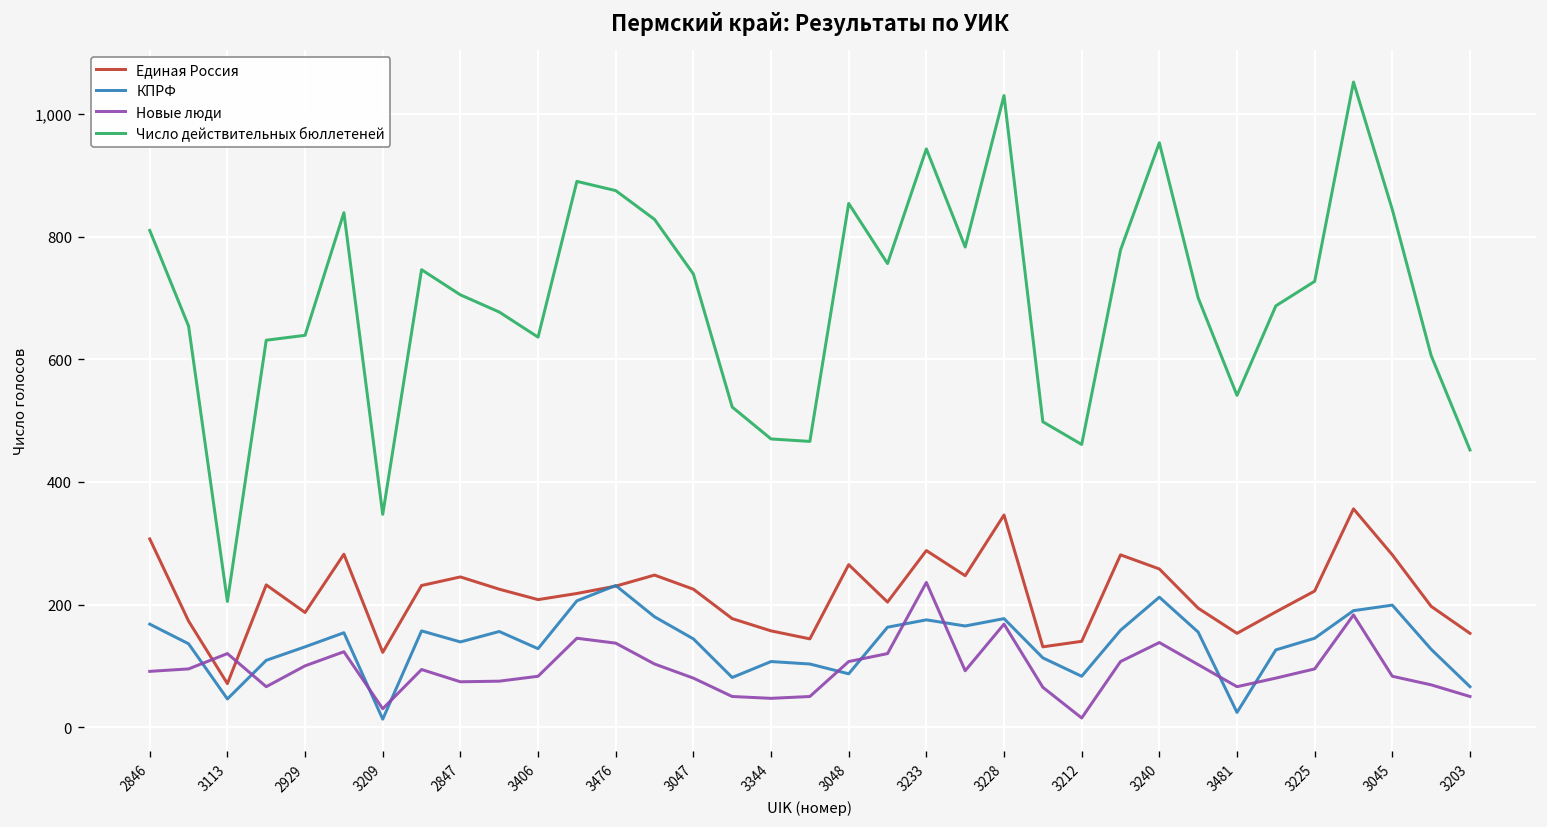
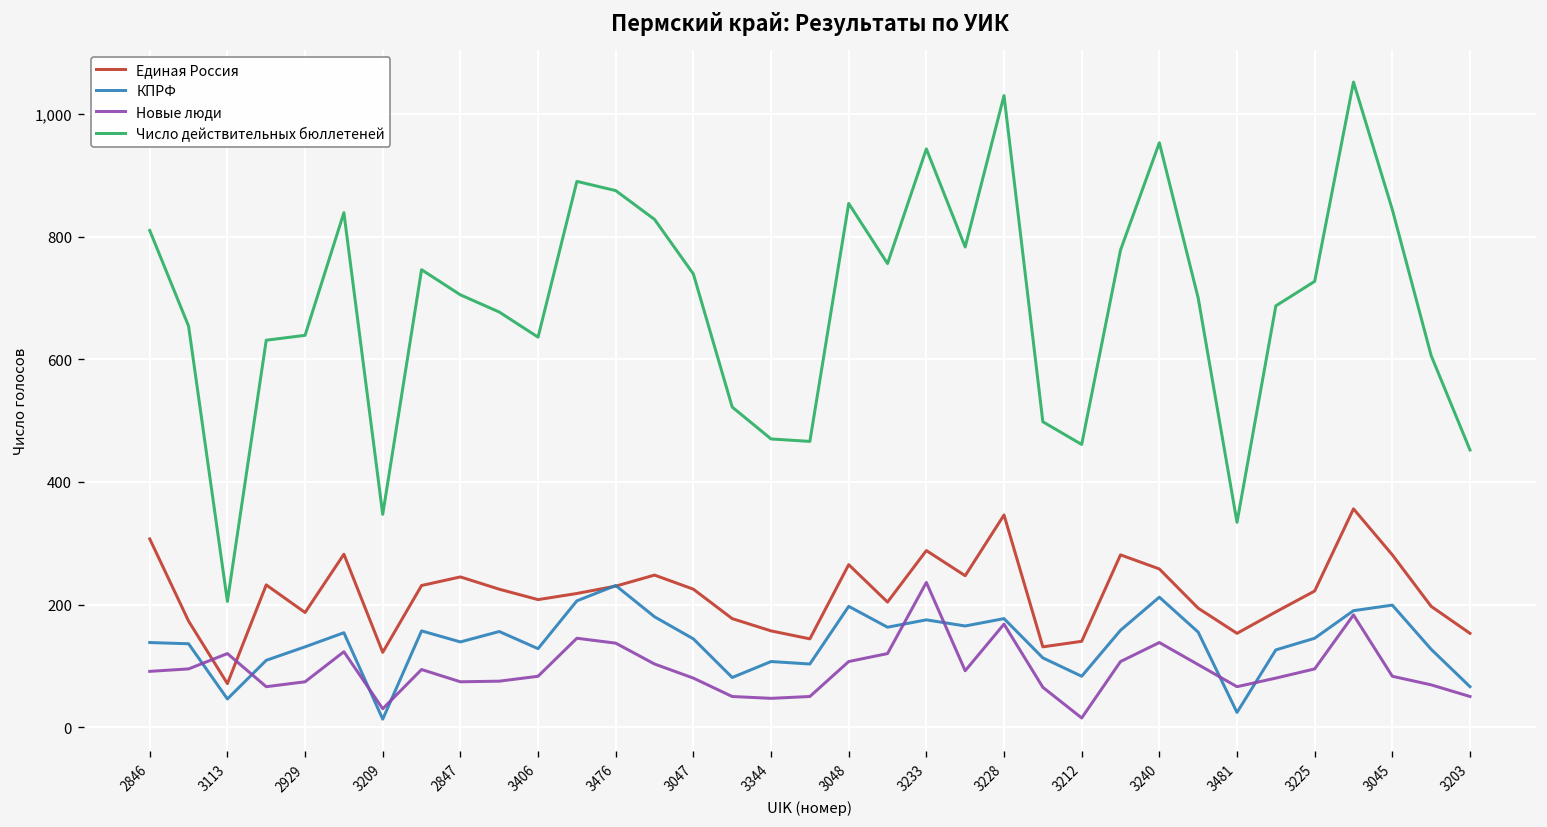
  {
    "Единая Россия": {
      "2846": "310",
      "3113": "70",
      "2929": "190",
      "3209": "120",
      "2847": "250",
      "3406": "210",
      "3047": "230",
      "3344": "160",
      "3048": "270",
      "3233": "290",
      "3228": "350",
      "3212": "140",
      "3240": "260",
      "3481": "150",
      "3225": "220",
      "3045": "280",
      "3203": "150"
    },
    "КПРФ": {
-     "2846": "170",
+     "2846": "140",
      "3113": "50",
      "2929": "130",
      "3209": "10",
      "2847": "140",
      "3406": "130",
      "3047": "140",
      "3344": "110",
-     "3048": "90",
+     "3048": "200",
      "3233": "180",
      "3228": "180",
      "3212": "80",
      "3240": "210",
      "3481": "20",
      "3225": "150",
      "3045": "200",
      "3203": "70"
    },
    "Новые люди": {
      "2846": "90",
      "3113": "120",
-     "2929": "100",
+     "2929": "70",
      "3209": "30",
      "2847": "70",
      "3406": "80",
      "3476": "140",
      "3047": "80",
      "3344": "50",
      "3048": "110",
      "3233": "240",
      "3228": "170",
      "3212": "20",
      "3240": "140",
      "3481": "70",
      "3225": "100",
      "3045": "80",
      "3203": "50"
    },
    "Число действительных бюллетеней": {
      "2846": "810",
      "3113": "210",
      "2929": "640",
      "3209": "350",
      "2847": "710",
      "3406": "640",
      "3476": "880",
      "3047": "740",
      "3344": "470",
      "3048": "850",
      "3233": "940",
      "3228": "1,030",
      "3212": "460",
      "3240": "950",
-     "3481": "540",
+     "3481": "330",
      "3225": "730",
      "3045": "840",
      "3203": "450"
    }
  }
